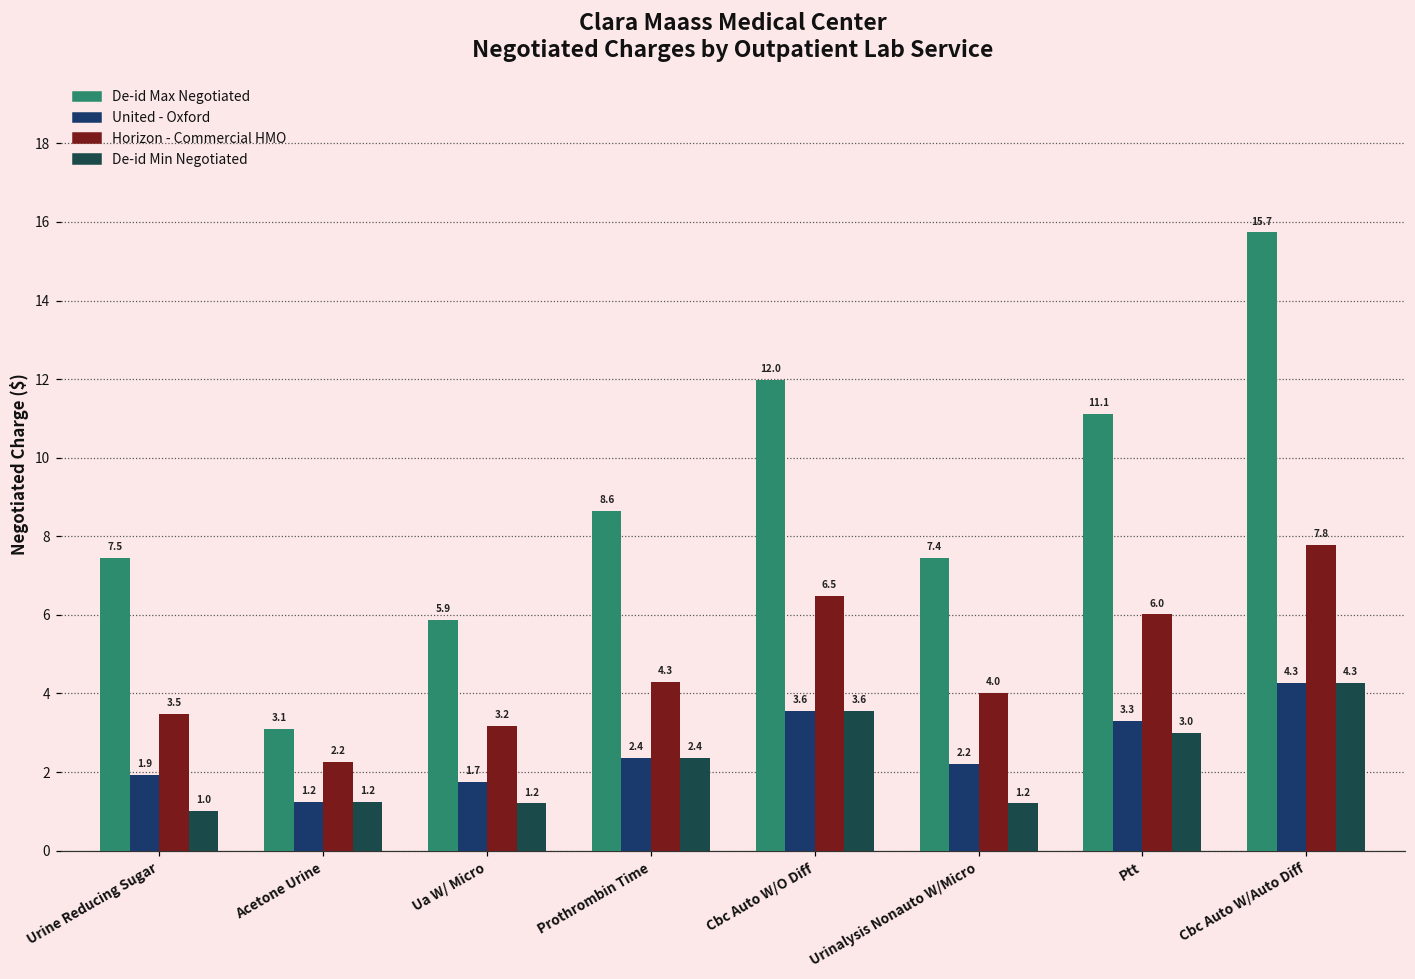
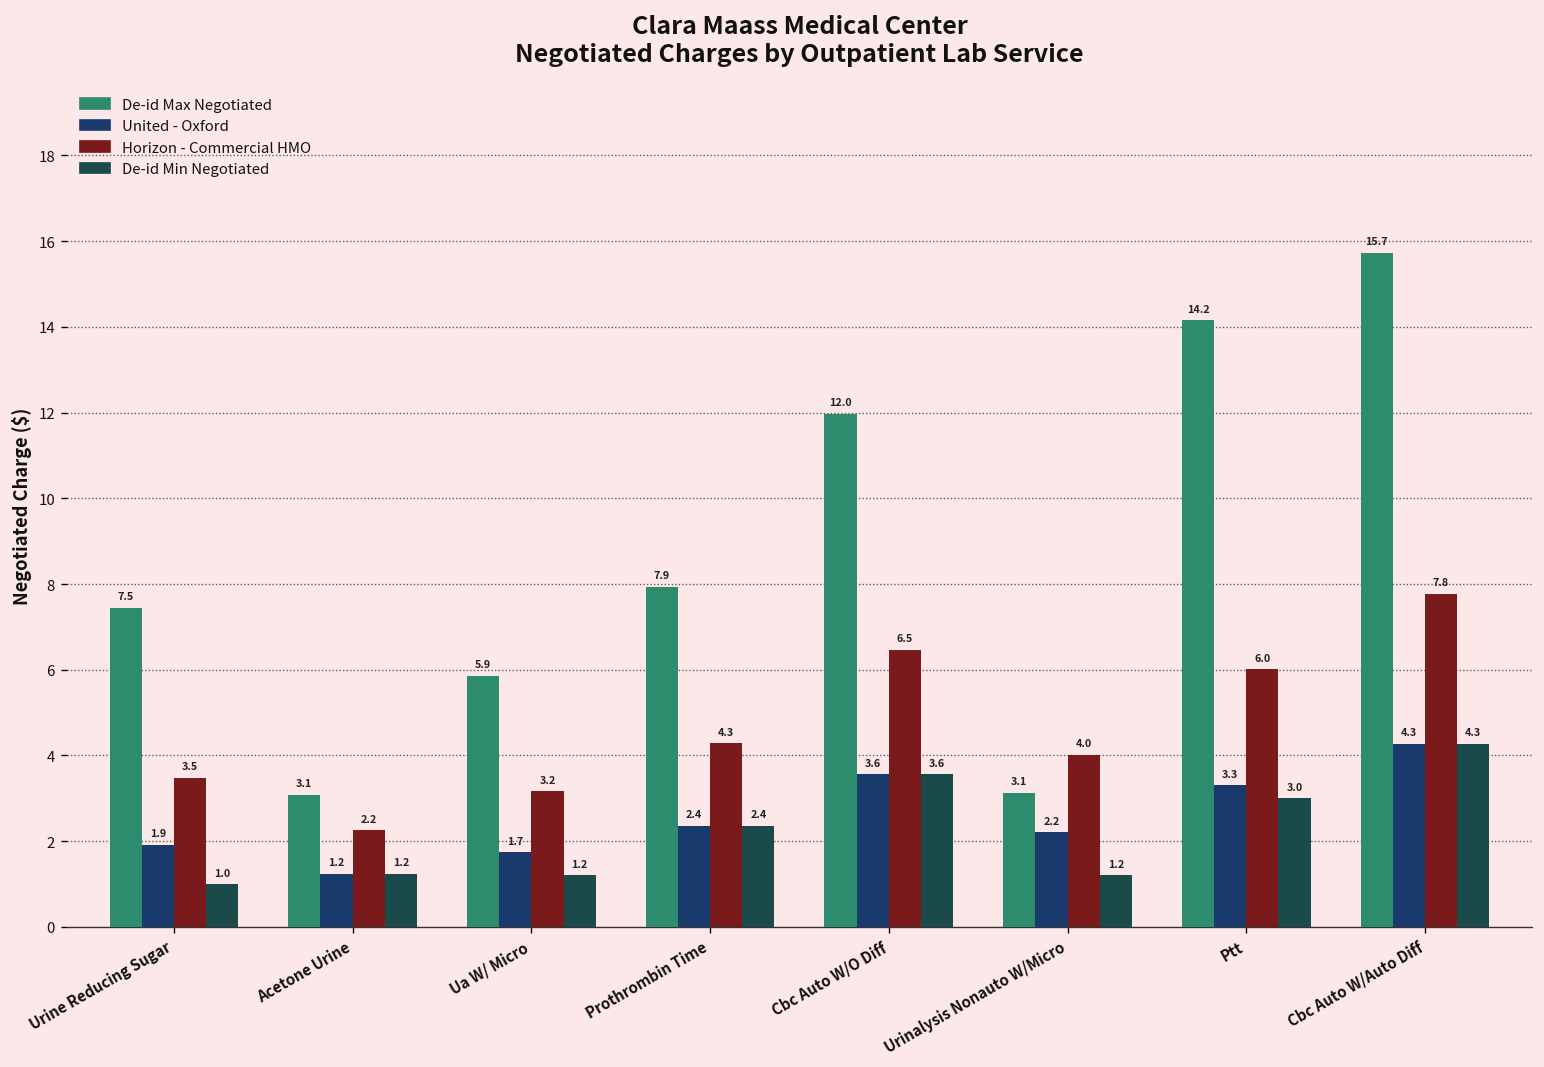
  {
    "De-id Max Negotiated": {
      "Urine Reducing Sugar": 7.5,
      "Acetone Urine": 3.1,
      "Ua W/ Micro": 5.9,
-     "Prothrombin Time": 8.6,
+     "Prothrombin Time": 7.9,
      "Cbc Auto W/O Diff": 12.0,
-     "Urinalysis Nonauto W/Micro": 7.4,
-     "Ptt": 11.1,
+     "Urinalysis Nonauto W/Micro": 3.1,
+     "Ptt": 14.2,
      "Cbc Auto W/Auto Diff": 15.7
    },
    "Horizon - Commercial HMO": {
      "Urine Reducing Sugar": 3.5,
      "Acetone Urine": 2.2,
      "Ua W/ Micro": 3.2,
      "Prothrombin Time": 4.3,
      "Cbc Auto W/O Diff": 6.5,
      "Urinalysis Nonauto W/Micro": 4.0,
      "Ptt": 6.0,
      "Cbc Auto W/Auto Diff": 7.8
    }
  }
